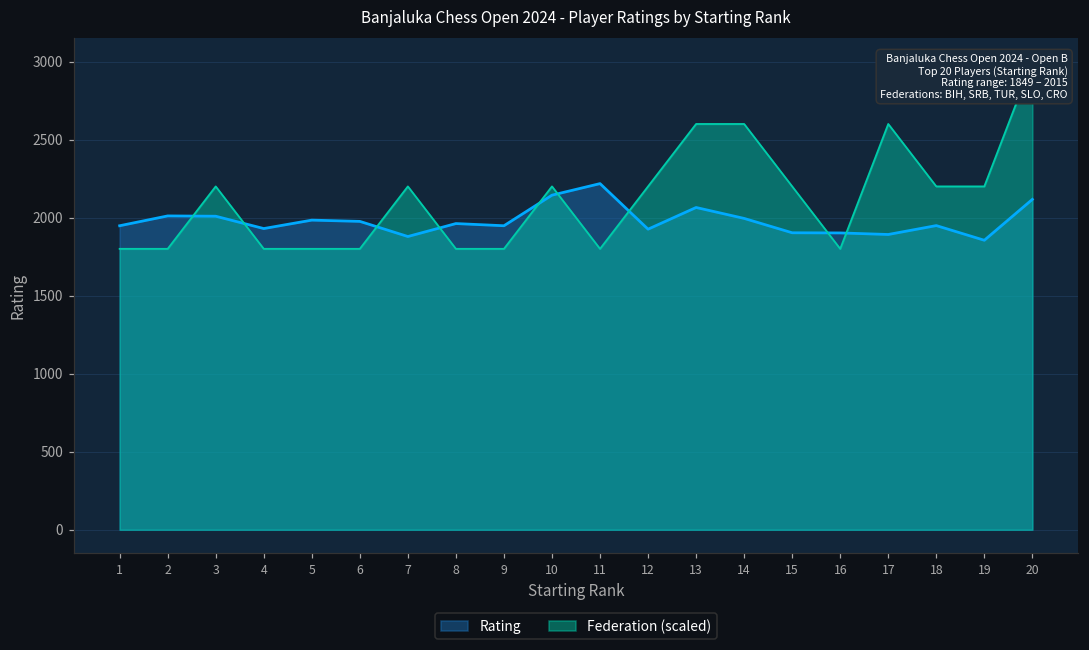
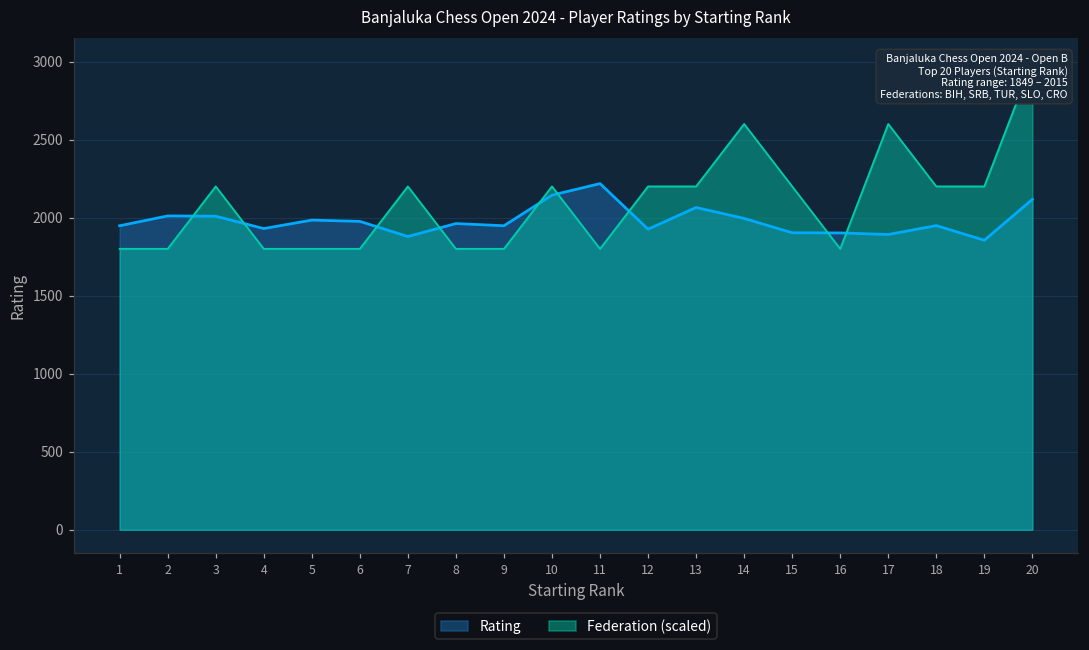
  {
    "Rating": {
      "1": 1950,
      "2": 2010,
      "3": 2010,
      "4": 1930,
      "5": 1980,
      "6": 1980,
      "7": 1880,
      "8": 1960,
      "9": 1950,
      "10": 2140,
      "11": 2220,
      "12": 1930,
      "13": 2070,
      "14": 2000,
      "15": 1900,
      "16": 1900,
      "17": 1890,
      "18": 1950,
      "19": 1860,
      "20": 2120
    },
    "Federation (scaled)": {
      "1": 1800,
      "2": 1800,
      "3": 2200,
      "4": 1800,
      "5": 1800,
      "6": 1800,
      "7": 2200,
      "8": 1800,
      "9": 1800,
      "10": 2200,
      "11": 1800,
      "12": 2200,
-     "13": 2600,
+     "13": 2200,
      "14": 2600,
      "15": 2200,
      "16": 1800,
      "17": 2600,
      "18": 2200,
      "19": 2200
    }
  }
